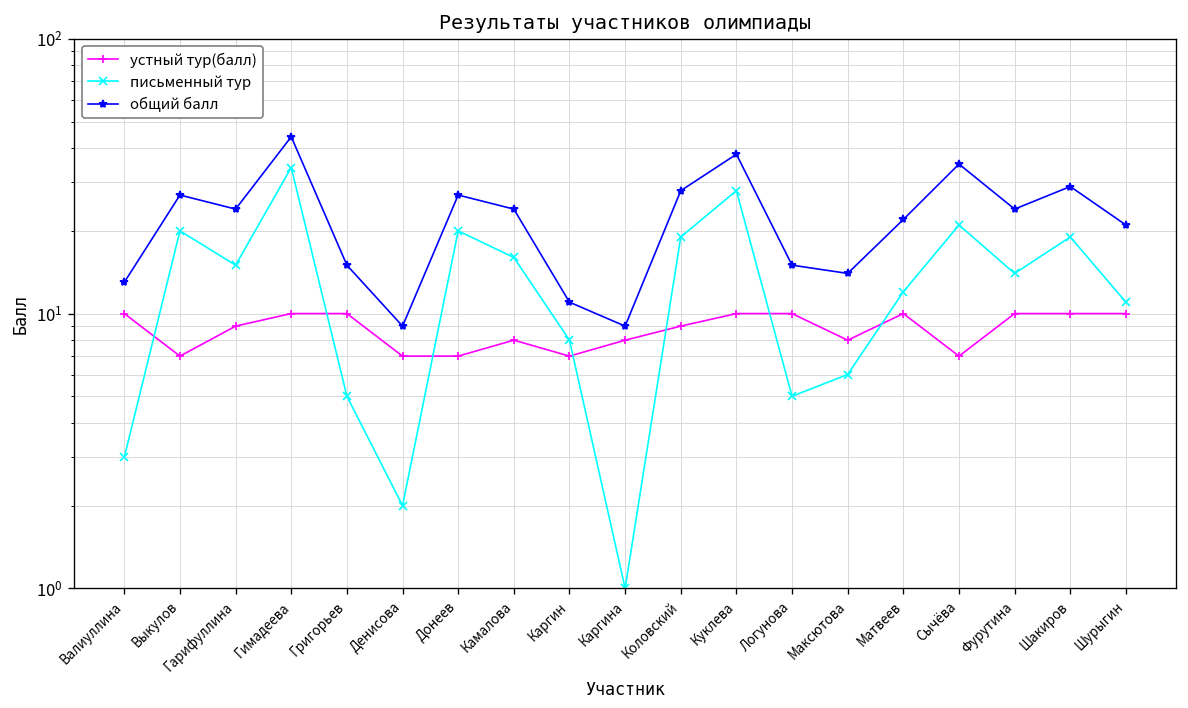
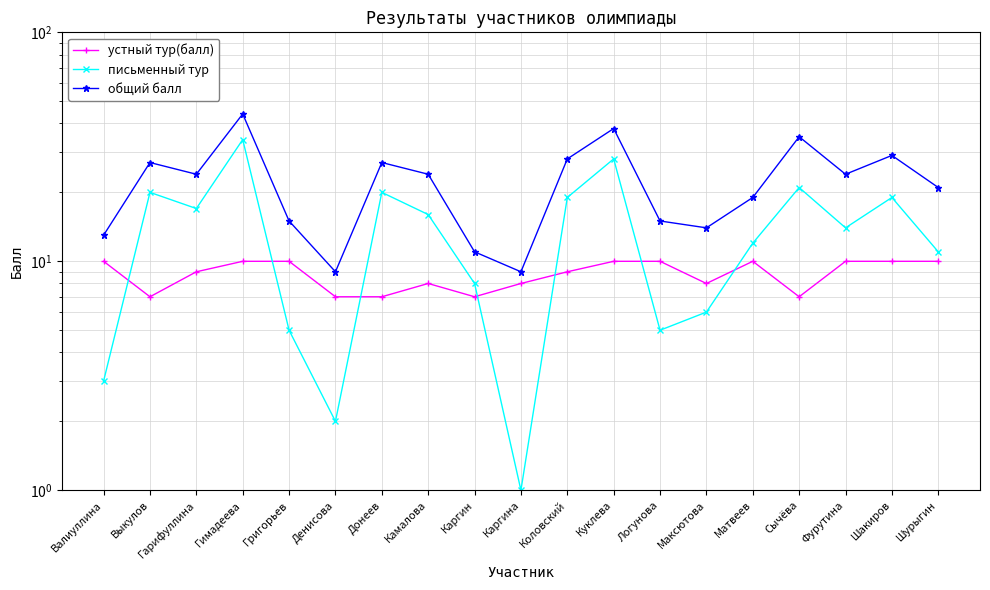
  {
    "устный тур(балл)": {
      "Валиуллина": 10,
      "Выкулов": 7,
      "Гарифуллина": 9,
      "Гимадеева": 10,
      "Григорьев": 10,
      "Денисова": 7,
      "Донеев": 7,
      "Камалова": 8,
      "Каргин": 7,
      "Каргина": 8,
      "Коловский": 9,
      "Куклева": 10,
      "Логунова": 10,
      "Максютова": 8,
      "Матвеев": 10,
      "Сычёва": 7,
      "Фурутина": 10,
      "Шакиров": 10,
      "Шурыгин": 10
    },
    "письменный тур": {
      "Валиуллина": 3,
      "Выкулов": 20,
-     "Гарифуллина": 15,
+     "Гарифуллина": 17,
      "Гимадеева": 34,
      "Григорьев": 5,
      "Денисова": 2,
      "Донеев": 20,
      "Камалова": 16,
      "Каргин": 8,
      "Каргина": 1,
      "Коловский": 19,
      "Куклева": 28,
      "Логунова": 5,
      "Максютова": 6,
      "Матвеев": 12,
      "Сычёва": 21,
      "Фурутина": 14,
      "Шакиров": 19,
      "Шурыгин": 11
    },
    "общий балл": {
      "Валиуллина": 13,
      "Выкулов": 27,
      "Гарифуллина": 24,
      "Гимадеева": 44,
      "Григорьев": 15,
      "Денисова": 9,
      "Донеев": 27,
      "Камалова": 24,
      "Каргин": 11,
      "Каргина": 9,
      "Коловский": 28,
      "Куклева": 38,
      "Логунова": 15,
      "Максютова": 14,
-     "Матвеев": 22,
+     "Матвеев": 19,
      "Сычёва": 35,
      "Фурутина": 24,
      "Шакиров": 29,
      "Шурыгин": 21
    }
  }
